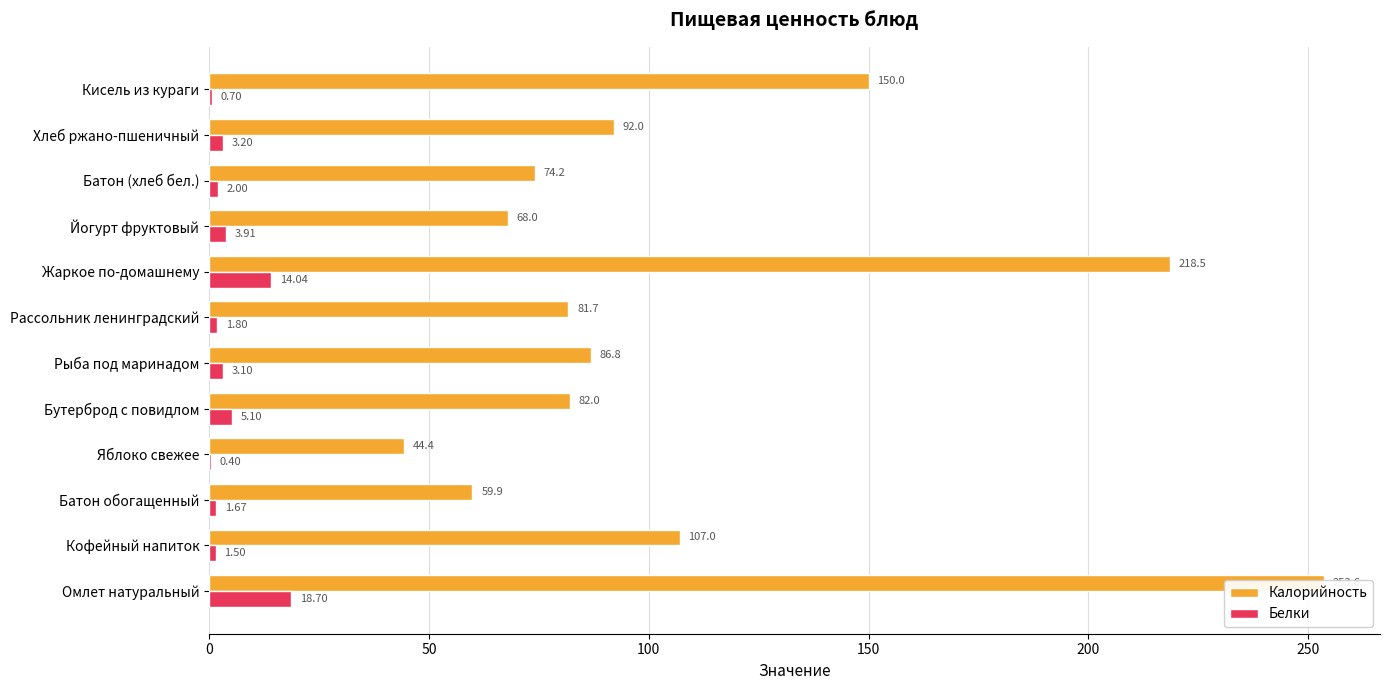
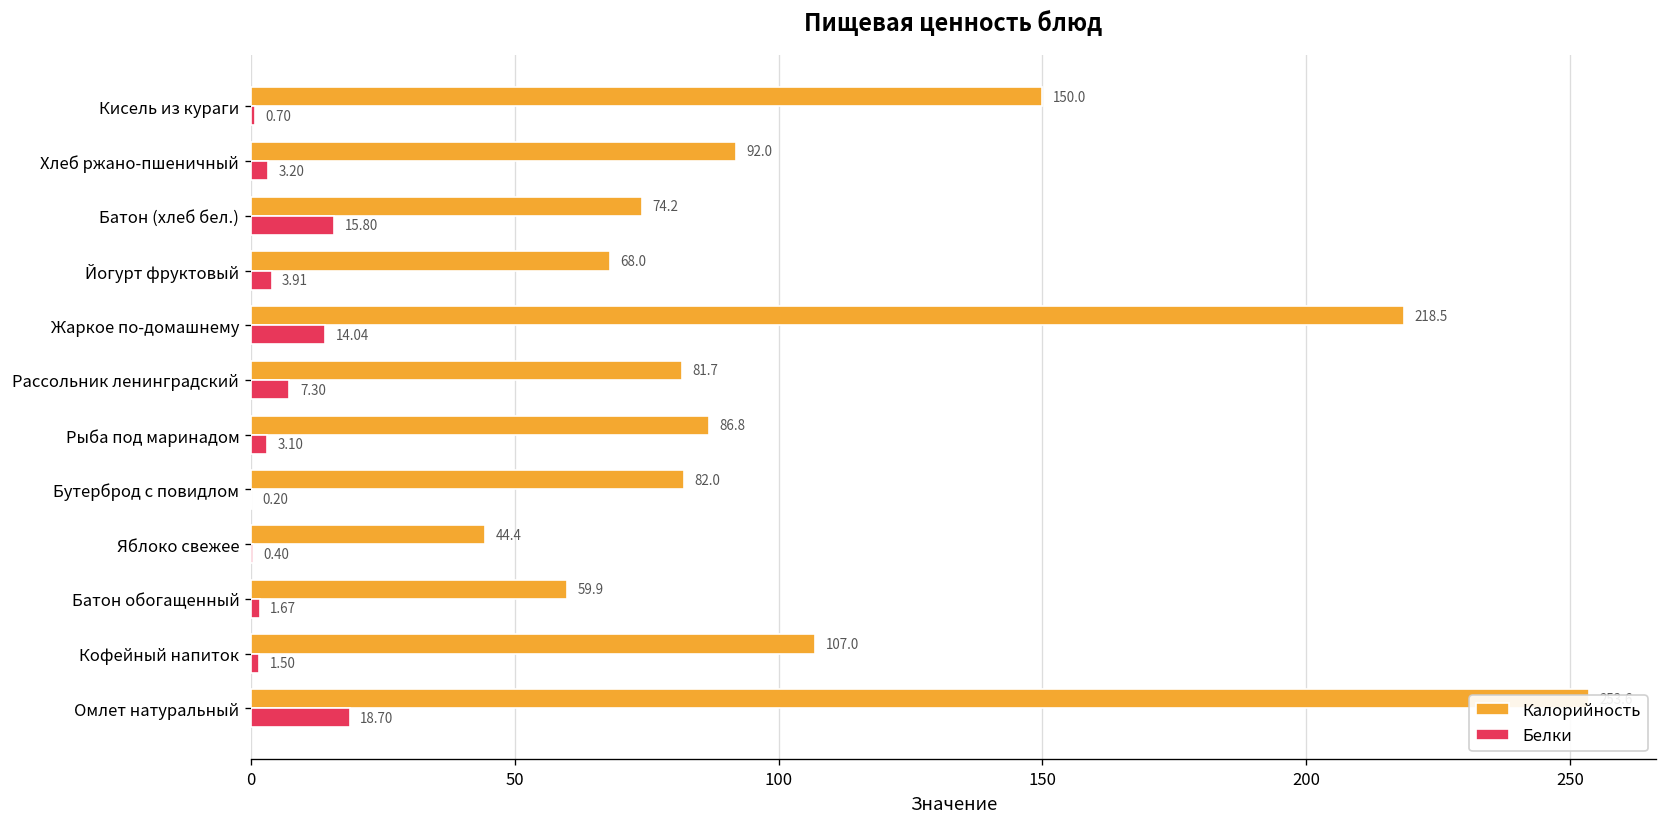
  {
    "Калорийность": {
      "Кисель из кураги": 150.0,
      "Хлеб ржано-пшеничный": 92.0,
      "Батон (хлеб бел.)": 74.2,
      "Йогурт фруктовый": 68.0,
      "Жаркое по-домашнему": 218.5,
      "Рассольник ленинградский": 81.7,
      "Рыба под маринадом": 86.8,
      "Бутерброд с повидлом": 82.0,
      "Яблоко свежее": 44.4,
      "Батон обогащенный": 59.9,
      "Кофейный напиток": 107.0
    },
    "Белки": {
      "Кисель из кураги": 0.70,
      "Хлеб ржано-пшеничный": 3.20,
-     "Батон (хлеб бел.)": 2.00,
+     "Батон (хлеб бел.)": 15.80,
      "Йогурт фруктовый": 3.91,
      "Жаркое по-домашнему": 14.04,
-     "Рассольник ленинградский": 1.80,
+     "Рассольник ленинградский": 7.30,
      "Рыба под маринадом": 3.10,
-     "Бутерброд с повидлом": 5.10,
+     "Бутерброд с повидлом": 0.20,
      "Яблоко свежее": 0.40,
      "Батон обогащенный": 1.67,
      "Кофейный напиток": 1.50,
      "Омлет натуральный": 18.70
    }
  }
